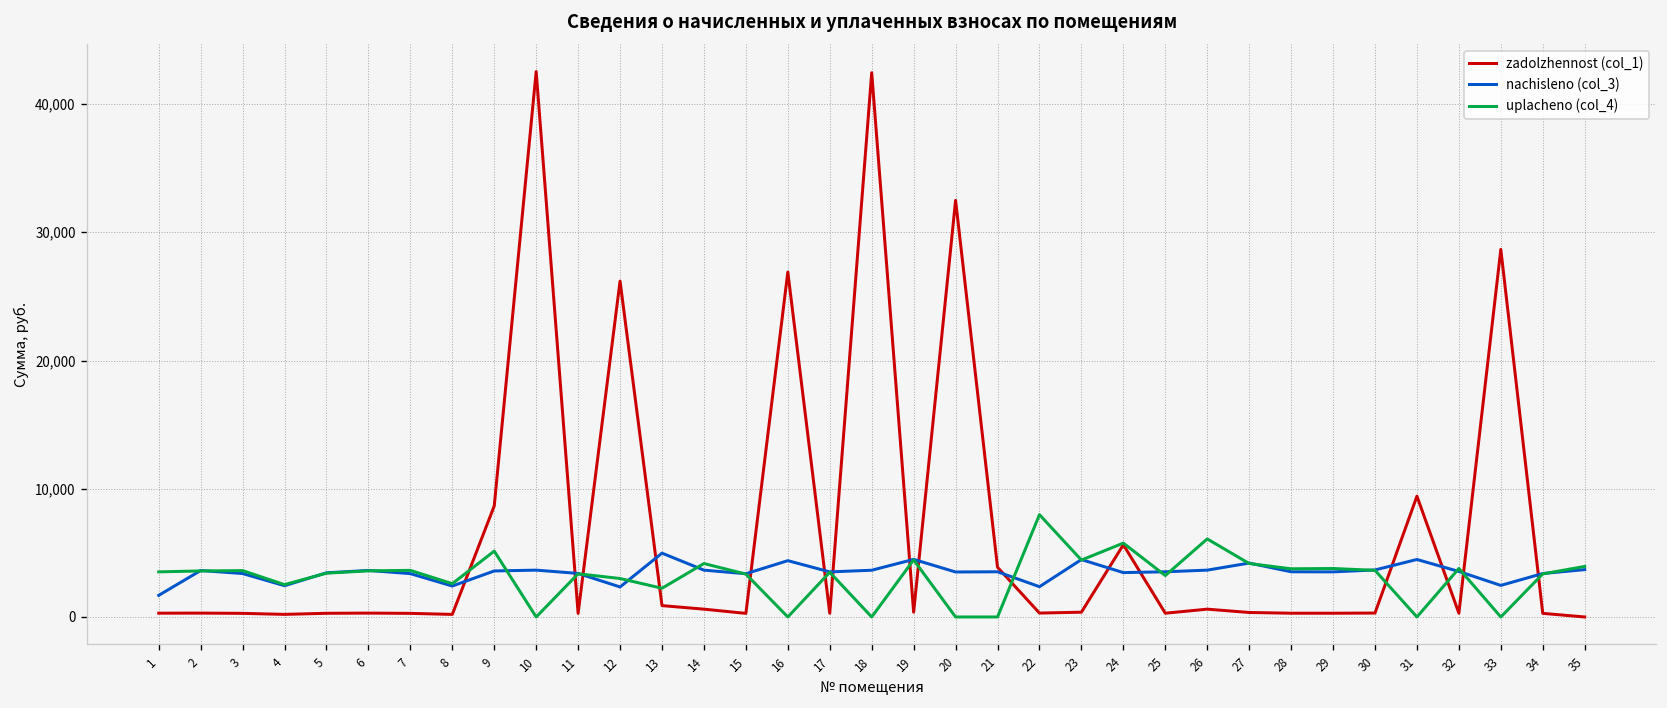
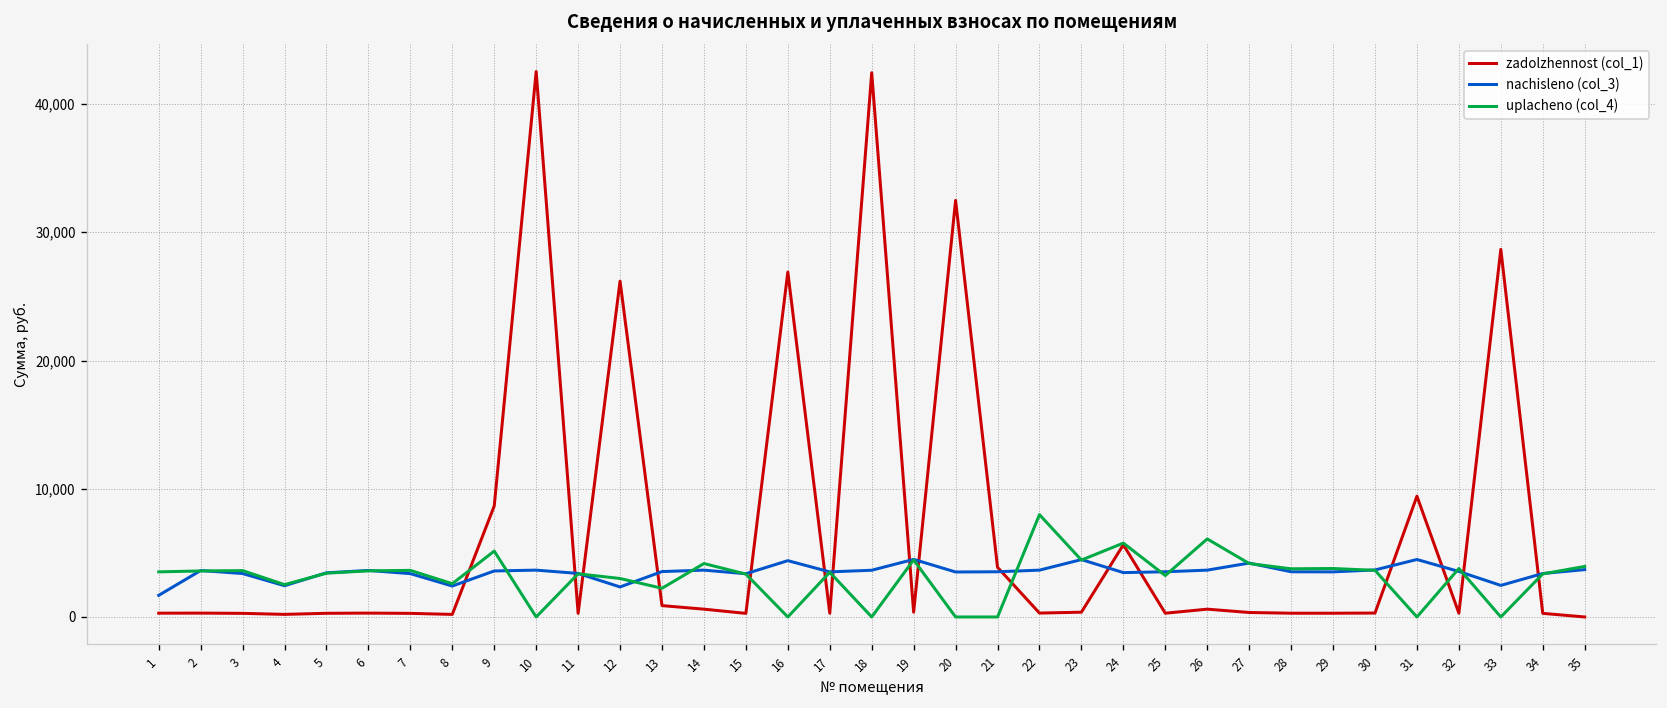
  {
    "zadolzhennost (col_1)": {
      "1": "300",
      "2": "300",
      "3": "300",
      "4": "200",
      "5": "300",
      "6": "300",
      "7": "300",
      "8": "200",
      "9": "8,700",
      "10": "42,500",
      "11": "300",
      "12": "26,200",
      "13": "900",
      "14": "600",
      "15": "300",
      "16": "26,900",
      "17": "300",
      "18": "42,400",
      "19": "400",
      "20": "32,500",
      "21": "3,900",
      "22": "300",
      "23": "400",
      "25": "300",
      "26": "600",
      "27": "400",
      "28": "300",
      "29": "300",
      "30": "300",
      "31": "9,400",
      "32": "300",
      "33": "28,700",
      "34": "300",
      "35": "0"
    },
    "nachisleno (col_3)": {
      "1": "1,700",
      "7": "3,400",
      "9": "3,600",
      "10": "3,700",
      "12": "2,300",
-     "13": "5,000",
+     "13": "3,500",
      "14": "3,700",
      "16": "4,400",
      "18": "3,600",
      "20": "3,500",
      "21": "3,500",
-     "22": "2,400",
+     "22": "3,700",
      "24": "3,500",
      "25": "3,500",
      "26": "3,700",
      "29": "3,500",
      "31": "4,500",
      "33": "2,500",
      "35": "3,700"
    },
    "uplacheno (col_4)": {
      "1": "3,500",
      "7": "3,600",
      "9": "5,100",
      "10": "0",
      "12": "3,000",
      "13": "2,200",
      "14": "4,200",
      "16": "0",
      "18": "0",
      "20": "0",
      "21": "0",
      "22": "8,000",
      "25": "3,200",
      "26": "6,100",
      "29": "3,800",
      "31": "0",
      "33": "0",
      "35": "3,900"
    }
  }
